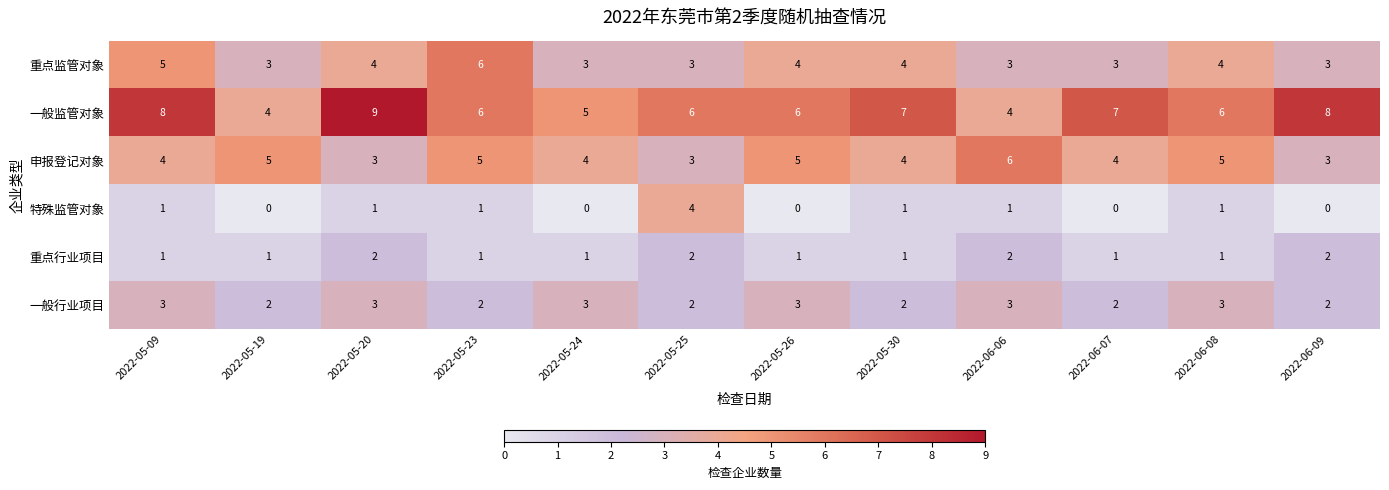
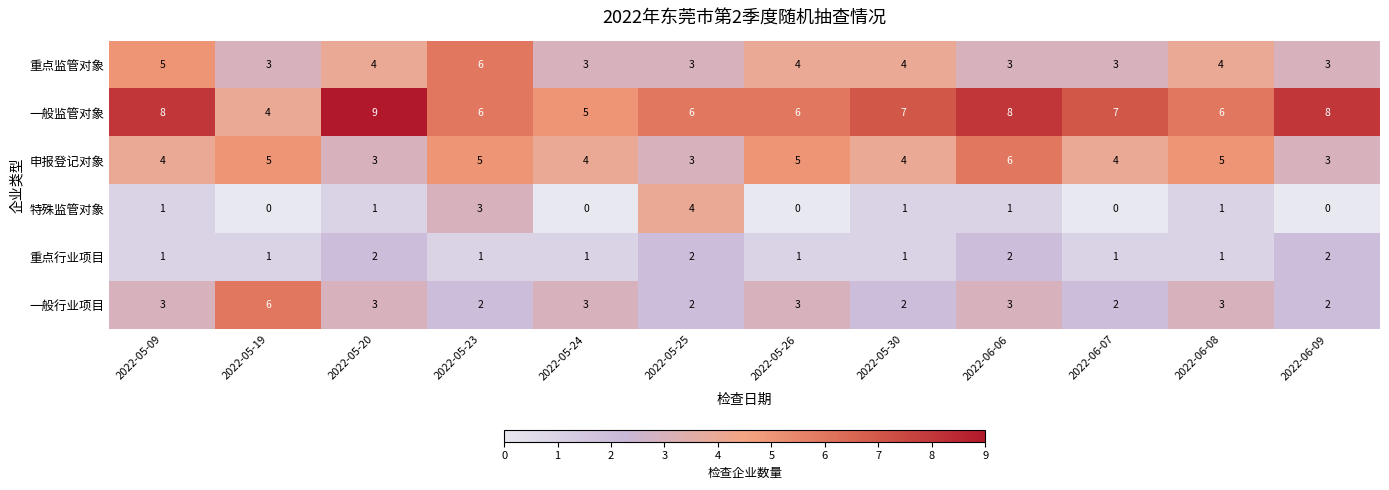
  {
    "重点监管对象": {
      "2022-05-09": 5,
      "2022-05-19": 3,
      "2022-05-20": 4,
      "2022-05-23": 6,
      "2022-05-24": 3,
      "2022-05-25": 3,
      "2022-05-26": 4,
      "2022-05-30": 4,
      "2022-06-06": 3,
      "2022-06-07": 3,
      "2022-06-08": 4,
      "2022-06-09": 3
    },
    "一般监管对象": {
      "2022-05-09": 8,
      "2022-05-19": 4,
      "2022-05-20": 9,
      "2022-05-23": 6,
      "2022-05-24": 5,
      "2022-05-25": 6,
      "2022-05-26": 6,
      "2022-05-30": 7,
-     "2022-06-06": 4,
+     "2022-06-06": 8,
      "2022-06-07": 7,
      "2022-06-08": 6,
      "2022-06-09": 8
    },
    "申报登记对象": {
      "2022-05-09": 4,
      "2022-05-19": 5,
      "2022-05-20": 3,
      "2022-05-23": 5,
      "2022-05-24": 4,
      "2022-05-25": 3,
      "2022-05-26": 5,
      "2022-05-30": 4,
      "2022-06-06": 6,
      "2022-06-07": 4,
      "2022-06-08": 5,
      "2022-06-09": 3
    },
    "特殊监管对象": {
      "2022-05-09": 1,
      "2022-05-19": 0,
      "2022-05-20": 1,
-     "2022-05-23": 1,
+     "2022-05-23": 3,
      "2022-05-24": 0,
      "2022-05-25": 4,
      "2022-05-26": 0,
      "2022-05-30": 1,
      "2022-06-06": 1,
      "2022-06-07": 0,
      "2022-06-08": 1,
      "2022-06-09": 0
    },
    "重点行业项目": {
      "2022-05-09": 1,
      "2022-05-19": 1,
      "2022-05-20": 2,
      "2022-05-23": 1,
      "2022-05-24": 1,
      "2022-05-25": 2,
      "2022-05-26": 1,
      "2022-05-30": 1,
      "2022-06-06": 2,
      "2022-06-07": 1,
      "2022-06-08": 1,
      "2022-06-09": 2
    },
    "一般行业项目": {
      "2022-05-09": 3,
-     "2022-05-19": 2,
+     "2022-05-19": 6,
      "2022-05-20": 3,
      "2022-05-23": 2,
      "2022-05-24": 3,
      "2022-05-25": 2,
      "2022-05-26": 3,
      "2022-05-30": 2,
      "2022-06-06": 3,
      "2022-06-07": 2,
      "2022-06-08": 3,
      "2022-06-09": 2
    }
  }
